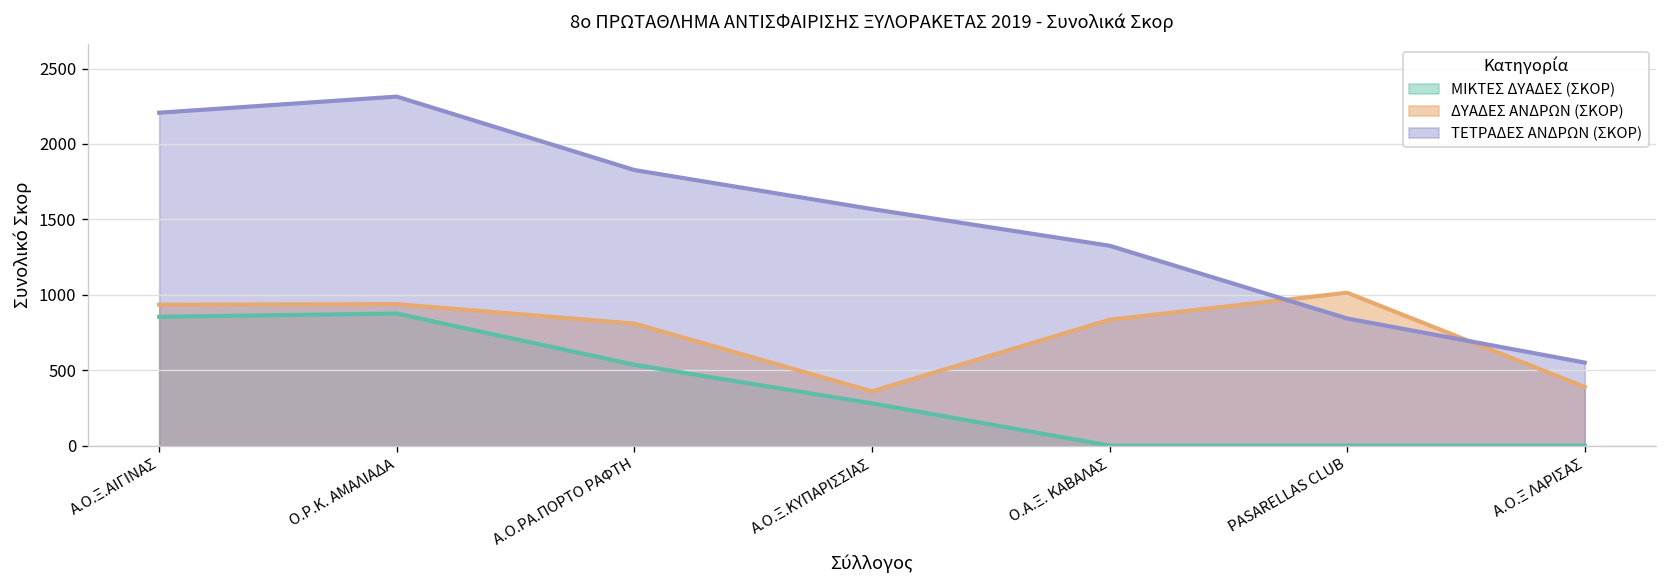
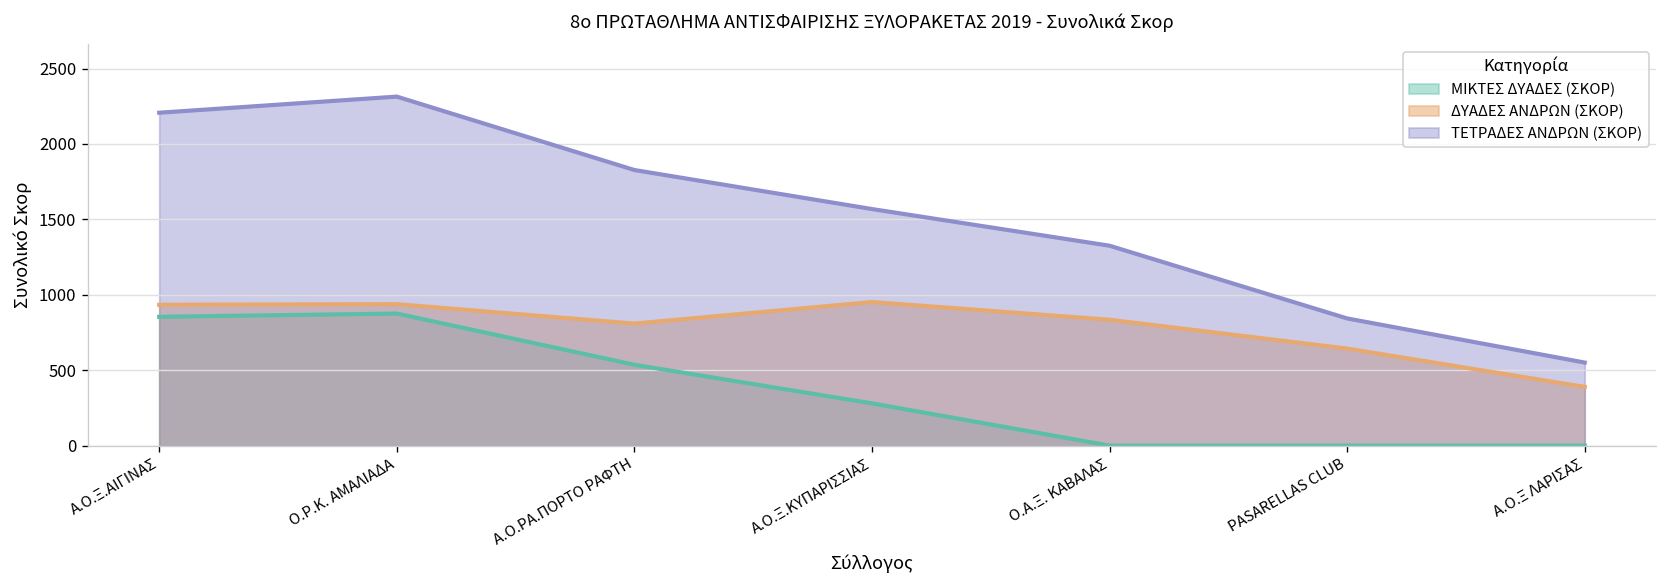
  {
    "ΔΥΑΔΕΣ ΑΝΔΡΩΝ (ΣΚΟΡ)": {
      "Α.Ο.Ξ.ΑΙΓΙΝΑΣ": 930,
      "Ο.Ρ.Κ. ΑΜΑΛΙΑΔΑ": 940,
      "Α.Ο.ΡΑ.ΠΟΡΤΟ ΡΑΦΤΗ": 810,
-     "Α.Ο.Ξ.ΚΥΠΑΡΙΣΣΙΑΣ": 360,
+     "Α.Ο.Ξ.ΚΥΠΑΡΙΣΣΙΑΣ": 950,
      "Ο.Α.Ξ. ΚΑΒΑΛΑΣ": 830,
-     "PASARELLAS CLUB": 1010,
+     "PASARELLAS CLUB": 640,
      "Α.Ο.Ξ ΛΑΡΙΣΑΣ": 390
    }
  }
